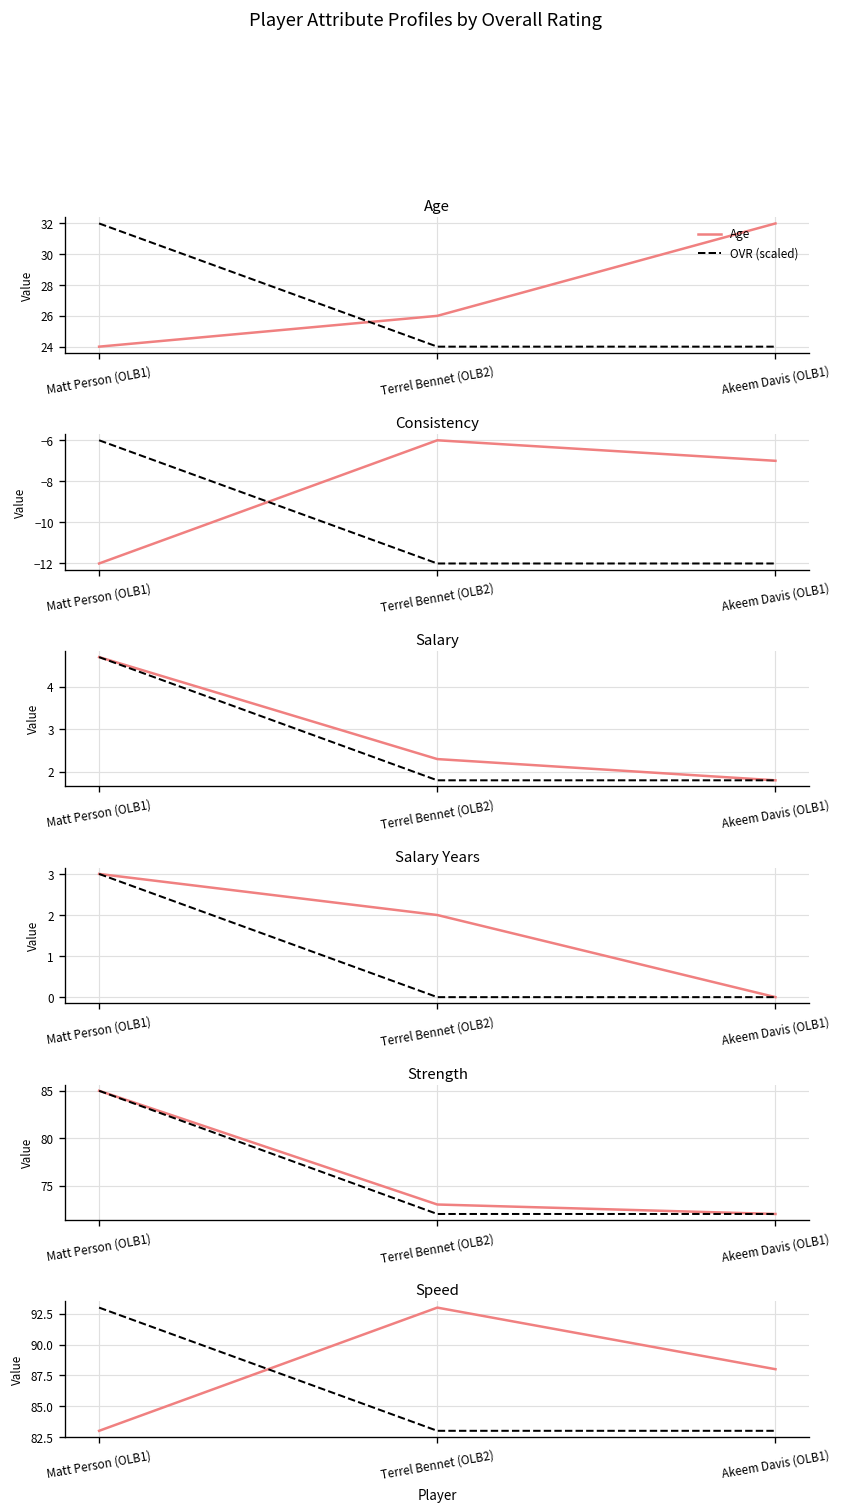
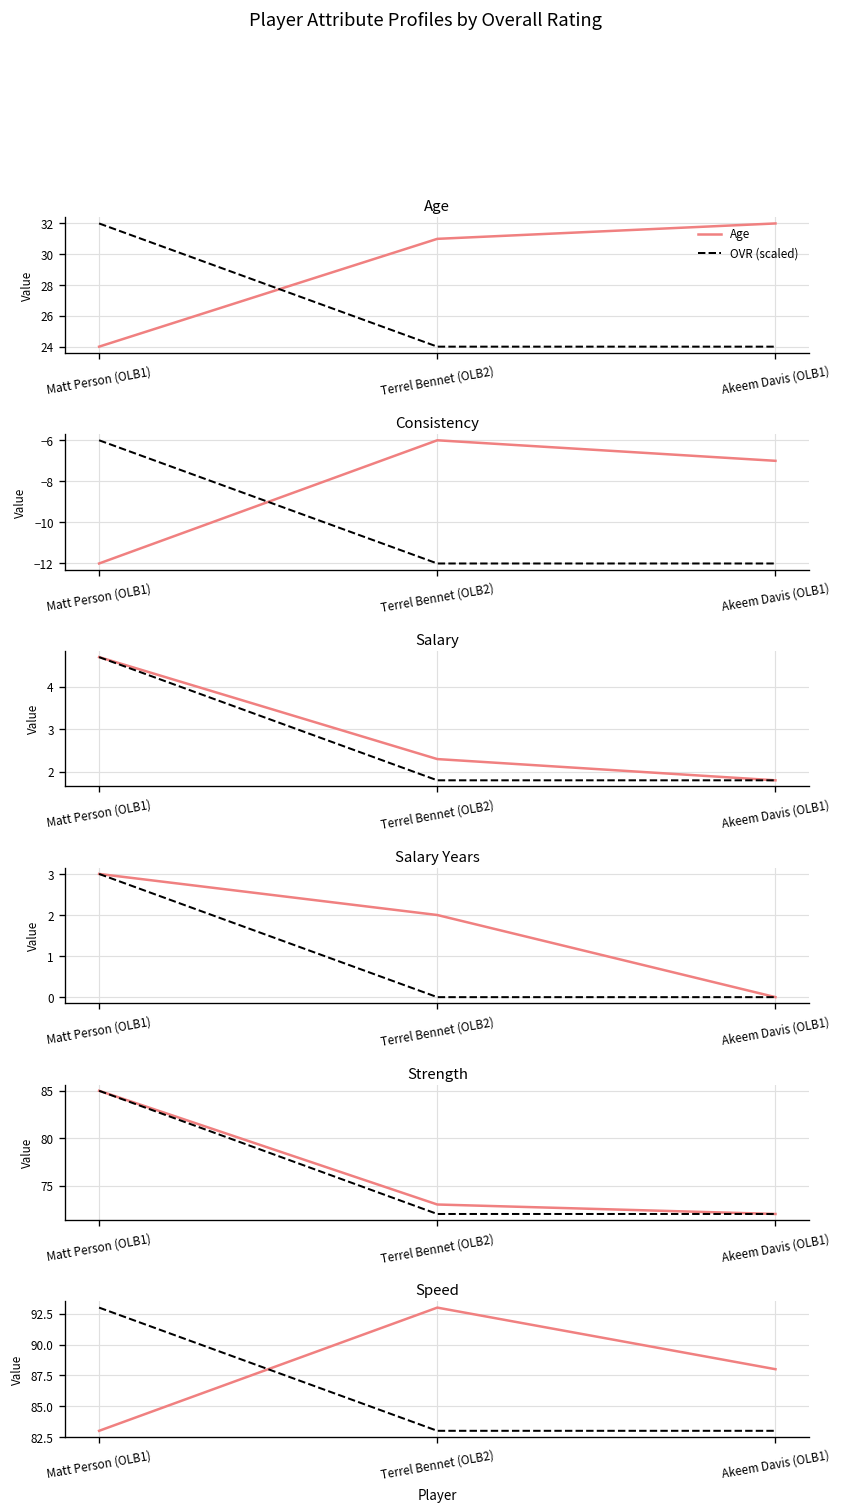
  {
    "Age": {
      "Age": {
        "Matt Person (OLB1)": 24,
-       "Terrel Bennet (OLB2)": 26,
+       "Terrel Bennet (OLB2)": 31,
        "Akeem Davis (OLB1)": 32
      },
      "OVR (scaled)": {
        "Matt Person (OLB1)": 32,
        "Terrel Bennet (OLB2)": 24,
        "Akeem Davis (OLB1)": 24
      }
    },
    "Consistency": {
      "OVR (scaled)": {
        "Matt Person (OLB1)": -6.0,
        "Terrel Bennet (OLB2)": -12.0,
        "Akeem Davis (OLB1)": -12.0
      }
    },
    "Salary": {
      "OVR (scaled)": {
        "Terrel Bennet (OLB2)": 1.8
      }
    },
    "Salary Years": {
      "OVR (scaled)": {
        "Terrel Bennet (OLB2)": 0.0
      }
    },
    "Strength": {
      "OVR (scaled)": {
        "Terrel Bennet (OLB2)": 72
      }
    },
    "Speed": {
      "OVR (scaled)": {
        "Matt Person (OLB1)": 93.0,
        "Terrel Bennet (OLB2)": 83.0,
        "Akeem Davis (OLB1)": 83.0
      }
    }
  }
